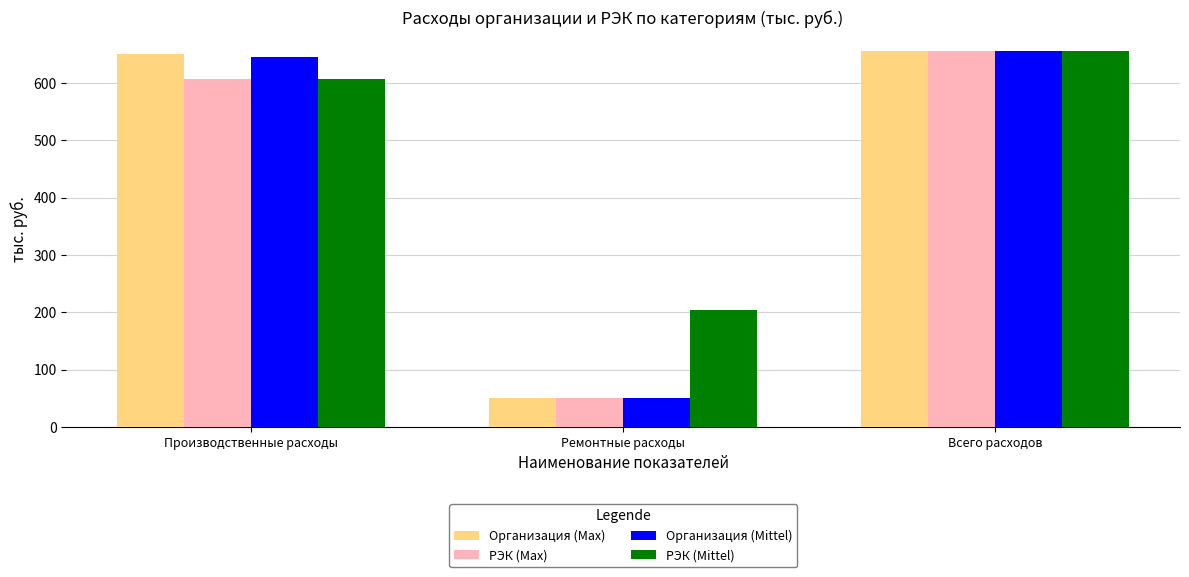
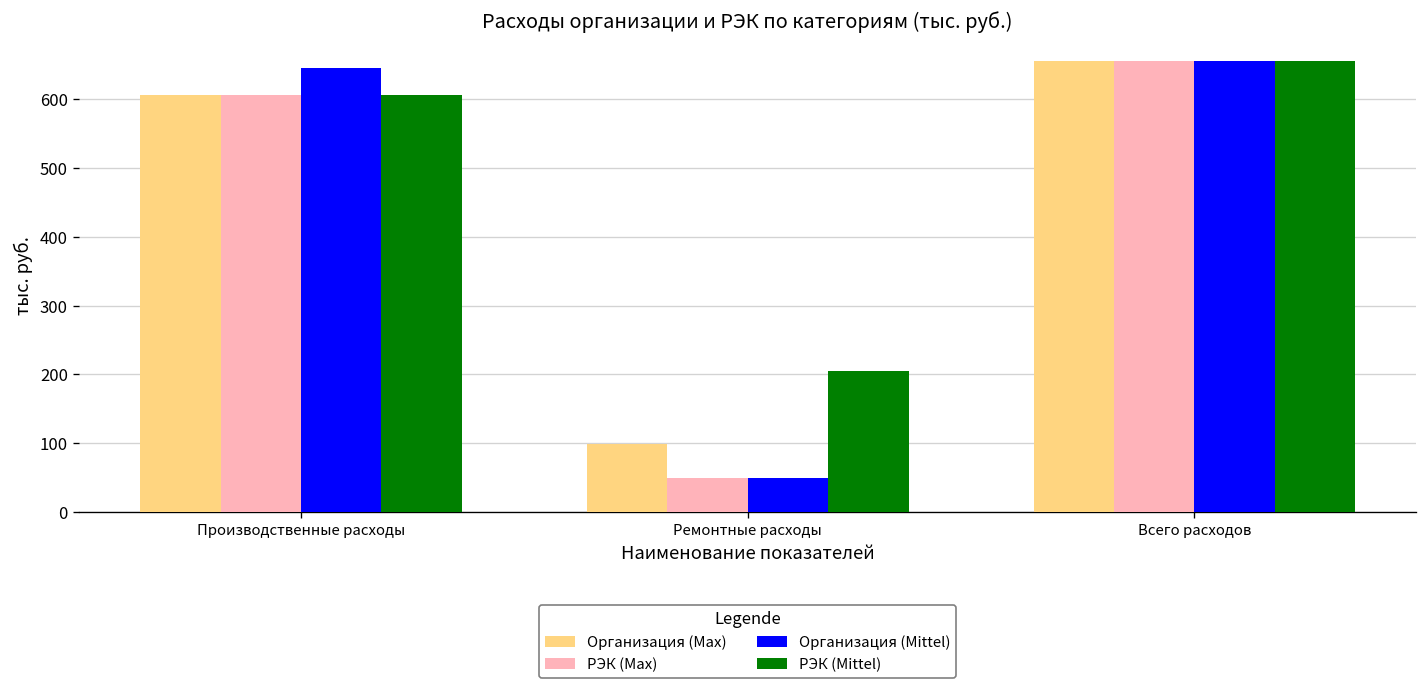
  {
    "Организация (Max)": {
-     "Производственные расходы": 650,
-     "Ремонтные расходы": 50,
+     "Производственные расходы": 610,
+     "Ремонтные расходы": 100,
      "Всего расходов": 660
    },
    "РЭК (Max)": {
      "Производственные расходы": 610,
      "Ремонтные расходы": 50,
      "Всего расходов": 660
    },
    "Организация (Mittel)": {
      "Производственные расходы": 650,
      "Ремонтные расходы": 50,
      "Всего расходов": 660
    },
    "РЭК (Mittel)": {
      "Производственные расходы": 610,
      "Ремонтные расходы": 200,
      "Всего расходов": 660
    }
  }
